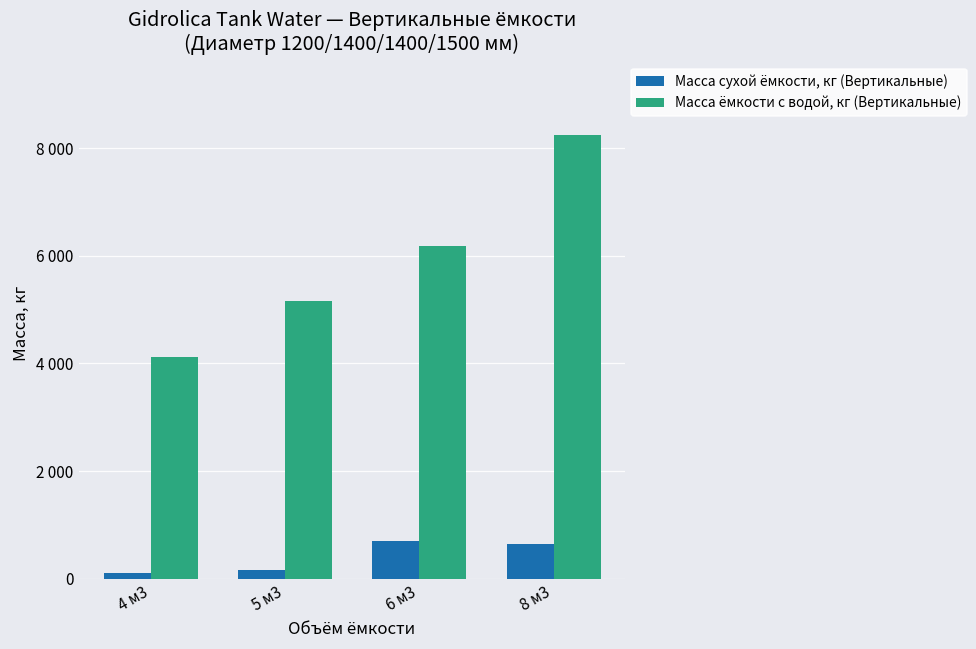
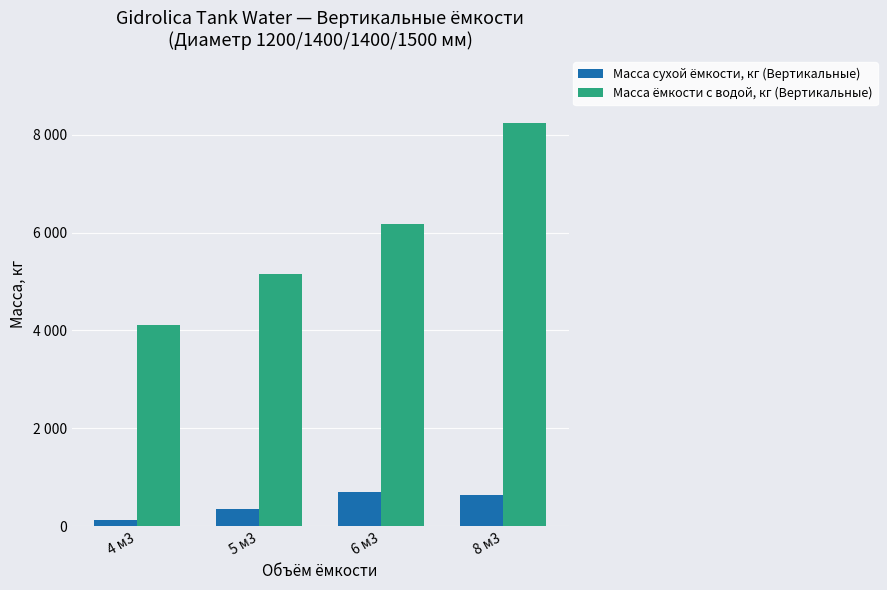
  {
    "Масса сухой ёмкости, кг (Вертикальные)": {
      "4 м3": 100,
-     "5 м3": 200,
+     "5 м3": 400,
      "6 м3": 700,
      "8 м3": 600
    },
    "Масса ёмкости с водой, кг (Вертикальные)": {
      "4 м3": 4100,
      "5 м3": 5200,
      "6 м3": 6200,
      "8 м3": 8200
    }
  }
